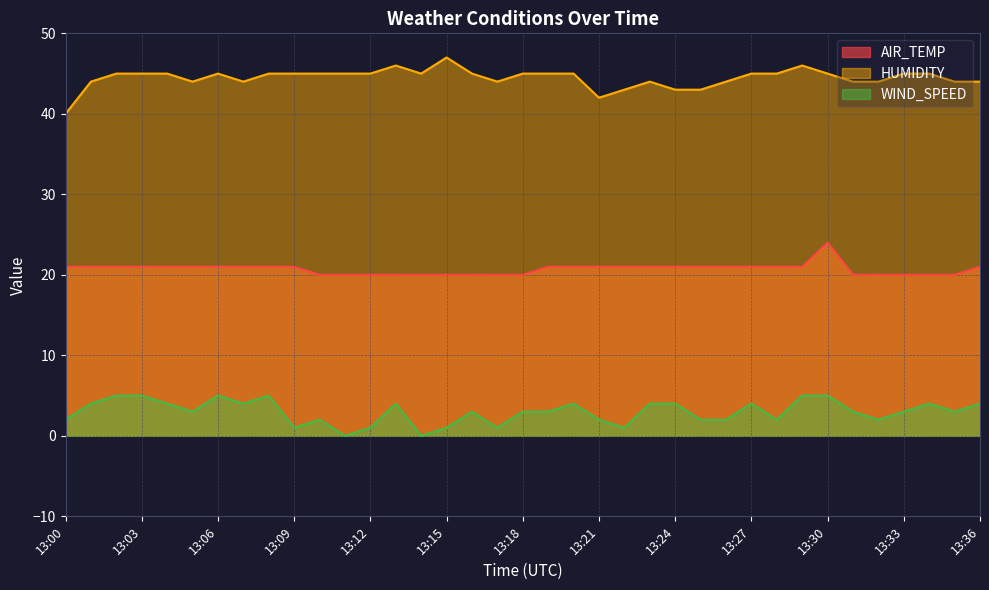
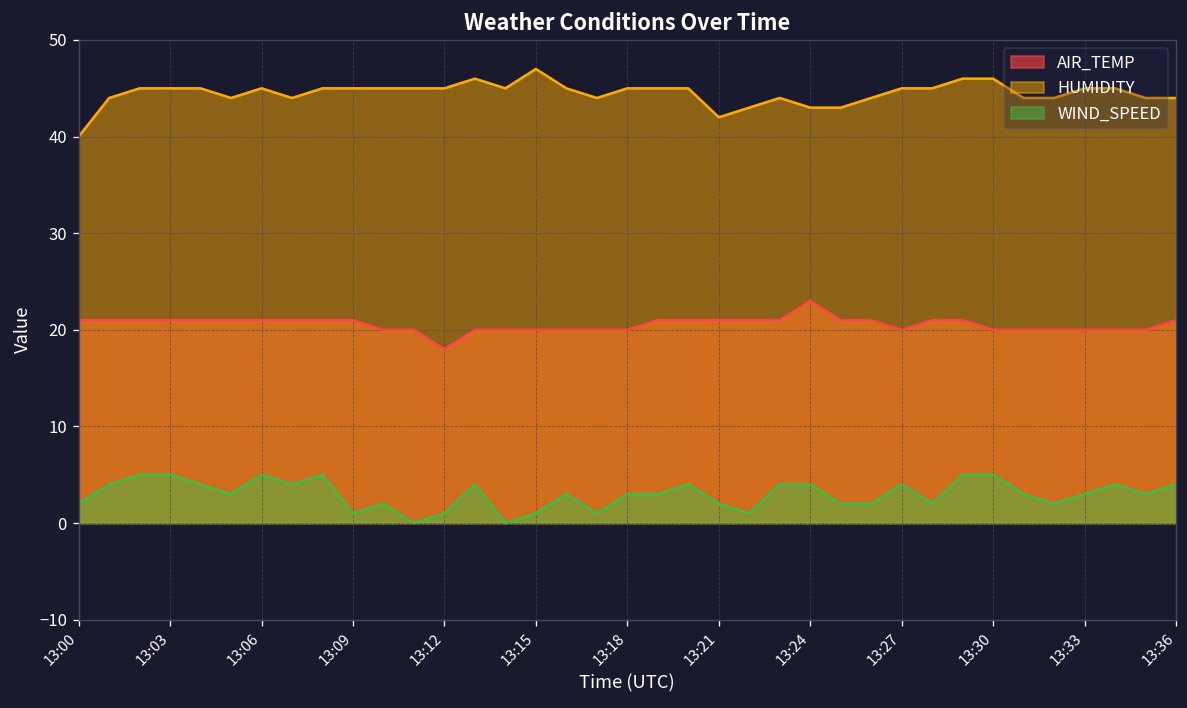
  {
    "AIR_TEMP": {
      "13:00": 21,
      "13:03": 21,
      "13:06": 21,
      "13:09": 21,
-     "13:12": 20,
+     "13:12": 18,
      "13:15": 20,
      "13:18": 20,
      "13:21": 21,
-     "13:24": 21,
-     "13:27": 21,
-     "13:30": 24,
+     "13:24": 23,
+     "13:27": 20,
+     "13:30": 20,
      "13:33": 20,
      "13:36": 21
    },
    "HUMIDITY": {
      "13:00": 40,
      "13:03": 45,
      "13:06": 45,
      "13:09": 45,
      "13:12": 45,
      "13:15": 47,
      "13:18": 45,
      "13:21": 42,
      "13:24": 43,
      "13:27": 45,
-     "13:30": 45,
+     "13:30": 46,
      "13:36": 44
    },
    "WIND_SPEED": {
      "13:00": 2,
      "13:03": 5,
      "13:06": 5,
      "13:09": 1,
      "13:12": 1,
      "13:15": 1,
      "13:18": 3,
      "13:21": 2,
      "13:24": 4,
      "13:27": 4,
      "13:30": 5,
      "13:33": 3,
      "13:36": 4
    }
  }
